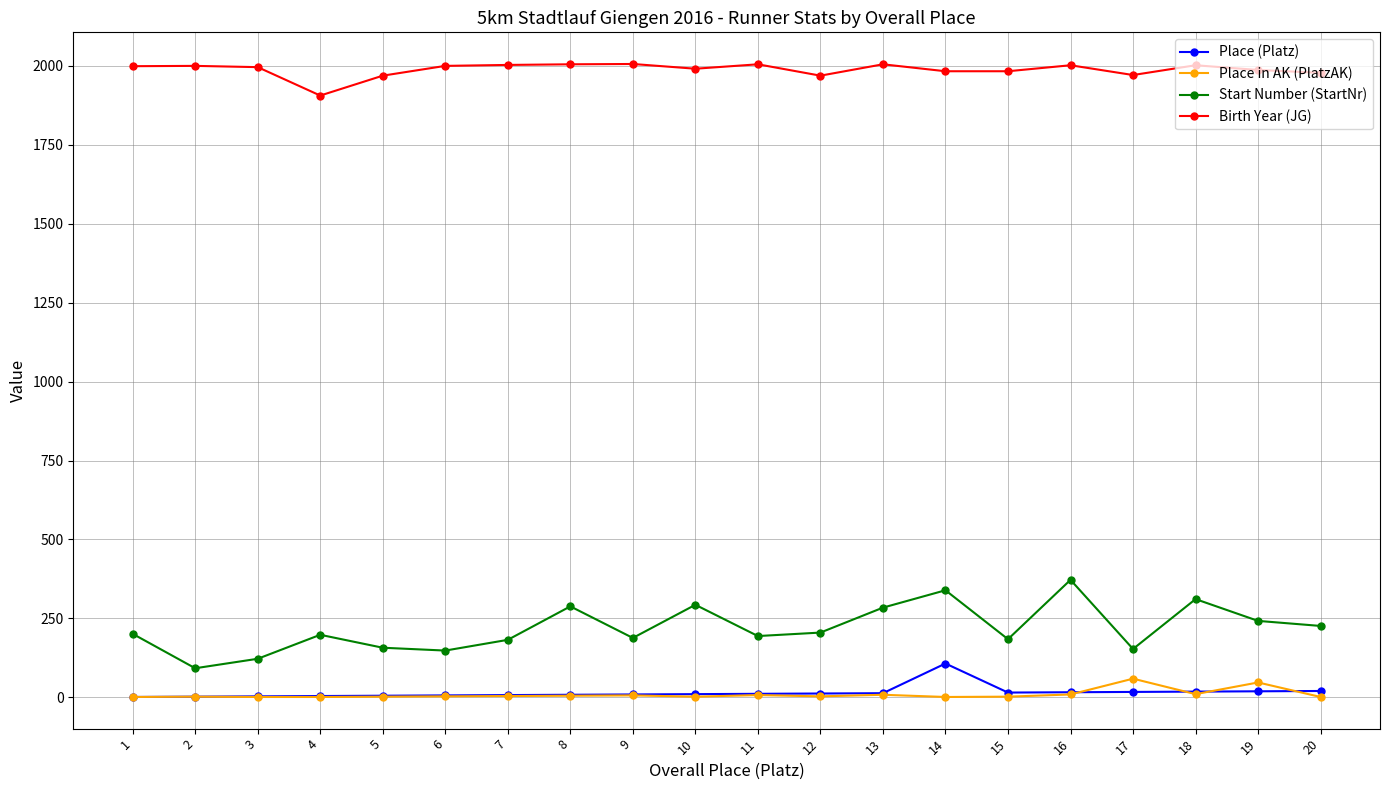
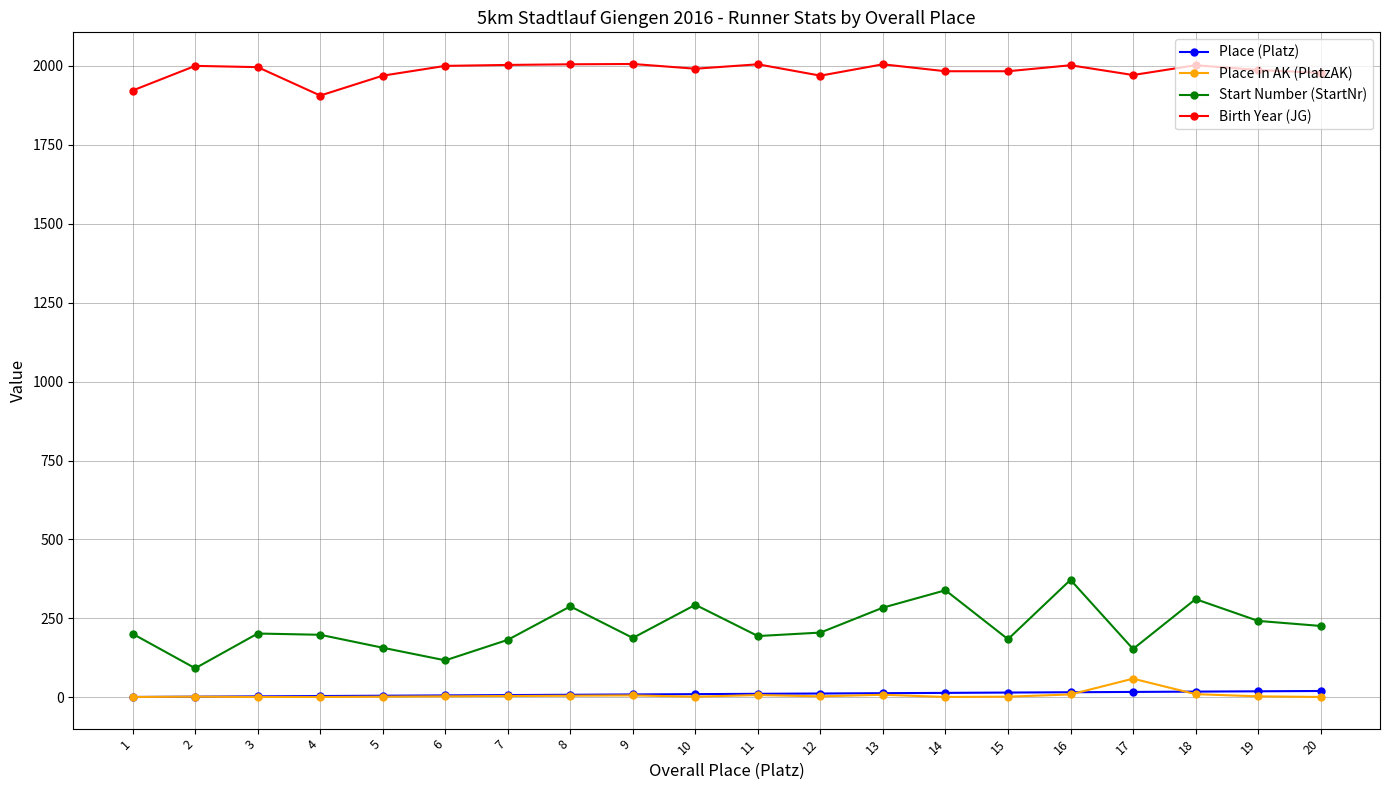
  {
    "Place (Platz)": {
      "10": 10,
      "12": 10,
-     "14": 110,
+     "14": 10,
      "15": 20,
      "17": 20,
      "19": 20,
      "20": 20
    },
    "Place in AK (PlatzAK)": {
      "10": 0,
      "12": 0,
      "14": 0,
      "15": 0,
      "17": 60,
-     "19": 50,
+     "19": 0,
      "20": 0
    },
    "Start Number (StartNr)": {
      "1": 200,
      "2": 90,
-     "3": 120,
+     "3": 200,
      "4": 200,
      "5": 160,
-     "6": 150,
+     "6": 120,
      "7": 180,
      "8": 290,
      "9": 190,
      "10": 290,
      "11": 190,
      "12": 210,
      "13": 280,
      "14": 340,
      "15": 180,
      "16": 370,
      "17": 150,
      "18": 310,
      "19": 240,
      "20": 230
    },
    "Birth Year (JG)": {
-     "1": 2000,
+     "1": 1920,
      "2": 2000,
      "3": 2000,
      "4": 1910,
      "5": 1970,
      "6": 2000,
      "7": 2000,
      "8": 2010,
      "9": 2010,
      "10": 1990,
      "11": 2010,
      "12": 1970,
      "13": 2010,
      "14": 1980,
      "15": 1980,
      "16": 2000,
      "17": 1970
    }
  }
